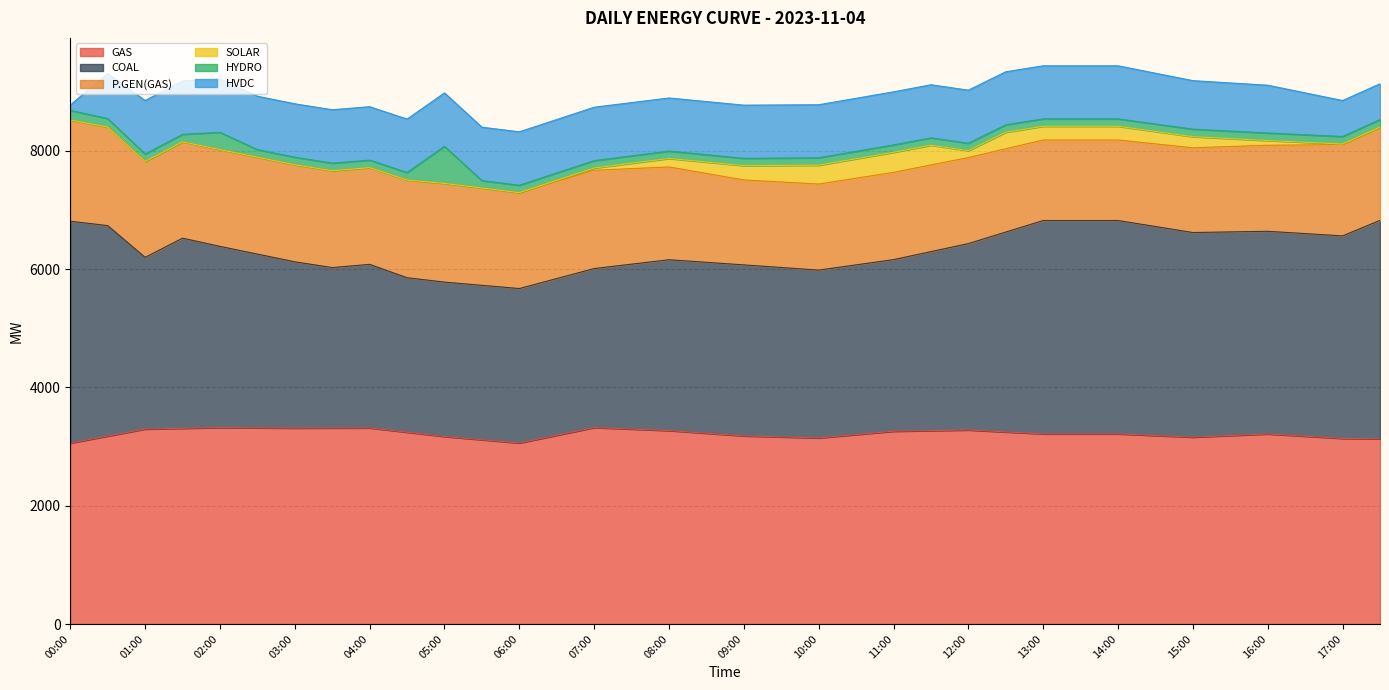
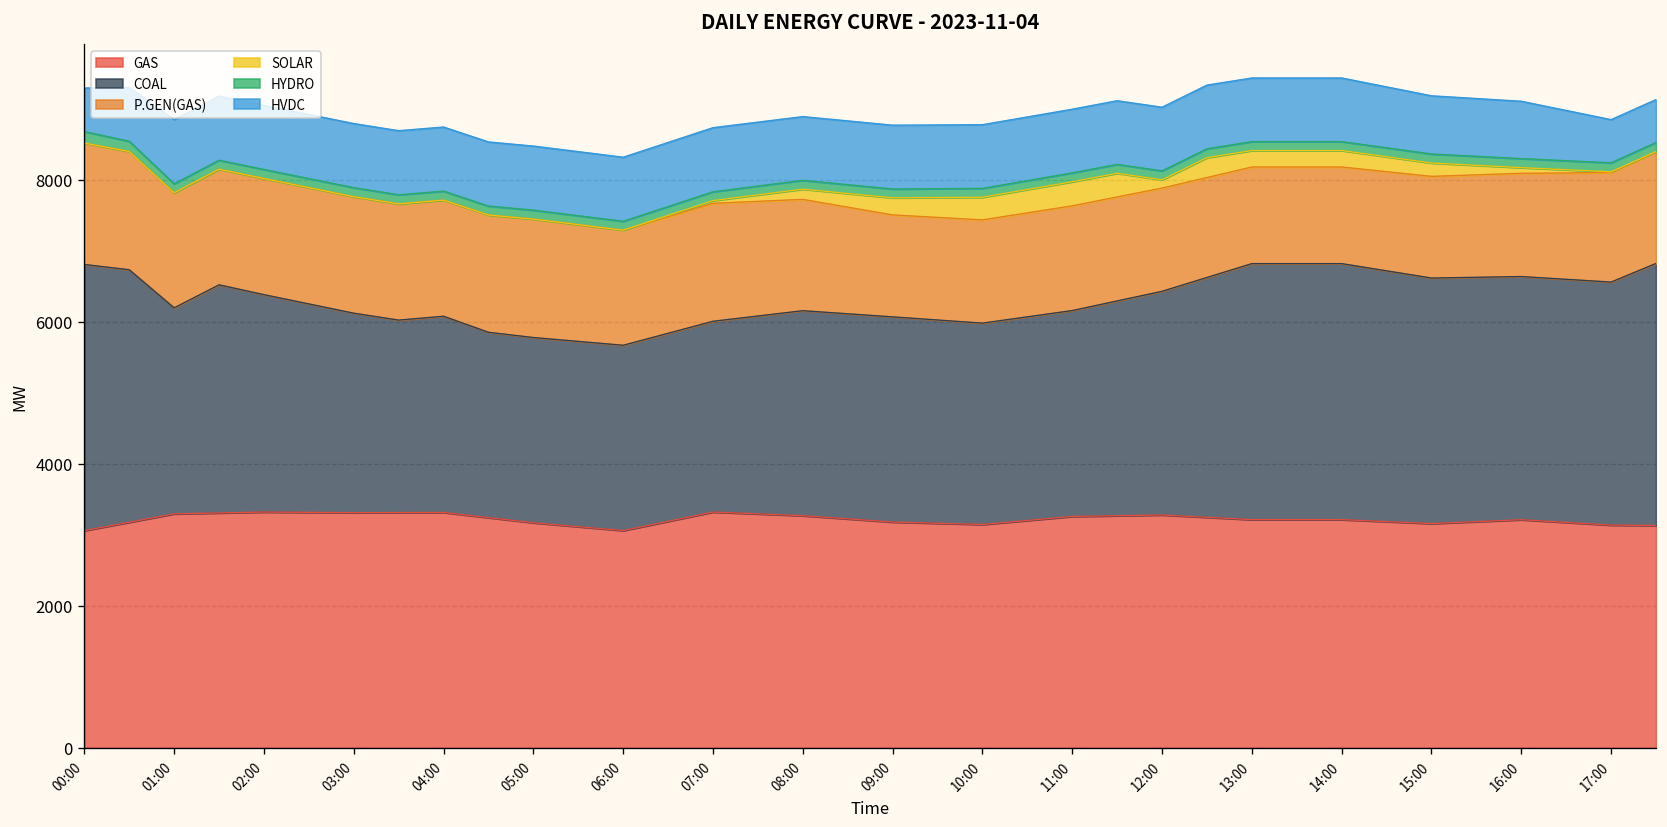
  {
    "COAL": {
      "00:00": 3700,
      "01:00": 2900,
      "02:00": 3100,
      "03:00": 2800,
      "04:00": 2800,
      "05:00": 2600,
      "06:00": 2600,
      "07:00": 2700,
      "08:00": 2900,
      "09:00": 2900,
      "10:00": 2800,
      "11:00": 2900,
      "12:00": 3200,
      "13:00": 3600,
      "14:00": 3600,
      "15:00": 3500,
      "16:00": 3400,
      "17:00": 3400
    },
    "SOLAR": {
      "08:00": 100,
      "09:00": 200,
      "10:00": 300,
      "11:00": 300,
      "12:00": 100,
      "13:00": 200,
      "14:00": 200,
      "15:00": 200,
      "16:00": 100
    },
    "HYDRO": {
      "00:00": 200,
      "01:00": 100,
-     "02:00": 300,
+     "02:00": 100,
      "03:00": 100,
      "04:00": 100,
-     "05:00": 600,
+     "05:00": 100,
      "06:00": 100,
      "07:00": 100,
      "08:00": 100,
      "09:00": 100,
      "10:00": 100,
      "11:00": 100,
      "12:00": 100,
      "13:00": 100,
      "14:00": 100,
      "15:00": 100,
      "16:00": 100,
      "17:00": 100
    },
    "HVDC": {
-     "00:00": 100,
+     "00:00": 600,
      "01:00": 900,
      "03:00": 900,
      "04:00": 900,
      "05:00": 900,
      "06:00": 900,
      "07:00": 900,
      "08:00": 900,
      "09:00": 900,
      "10:00": 900,
      "11:00": 900,
      "12:00": 900,
      "13:00": 900,
      "14:00": 900,
      "15:00": 800,
      "16:00": 800,
      "17:00": 600
    }
  }
